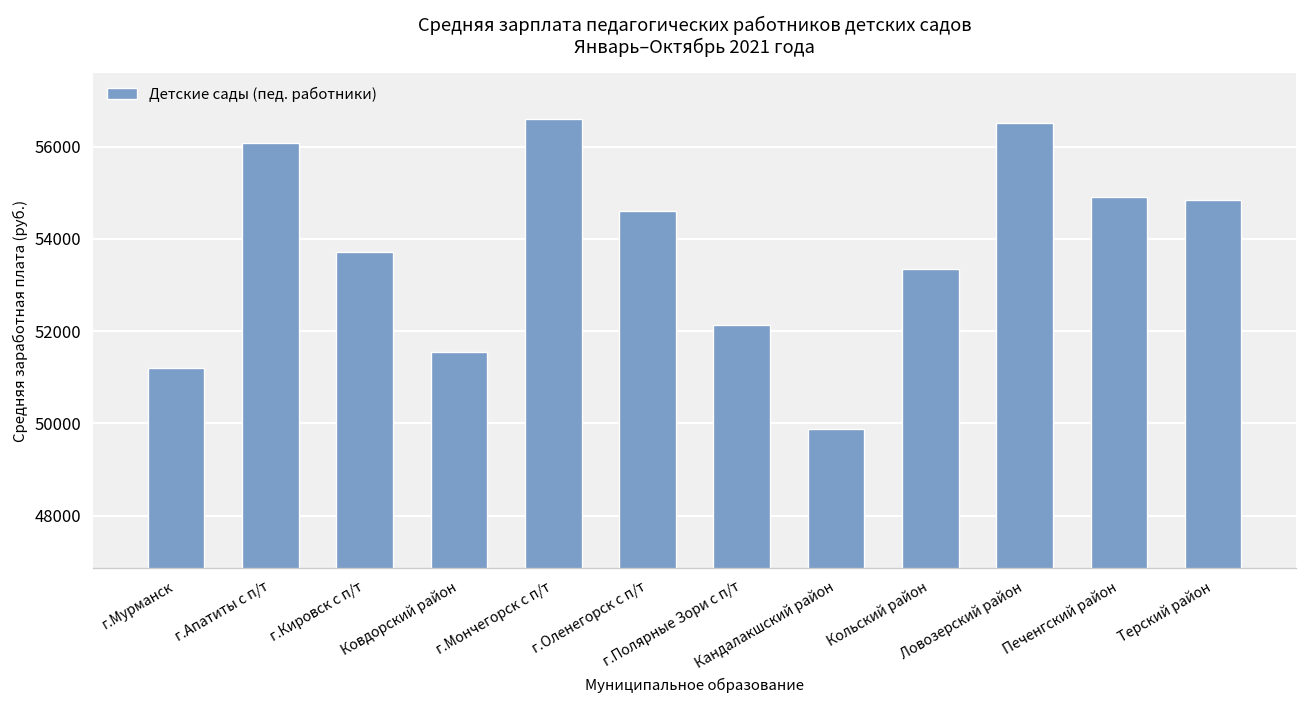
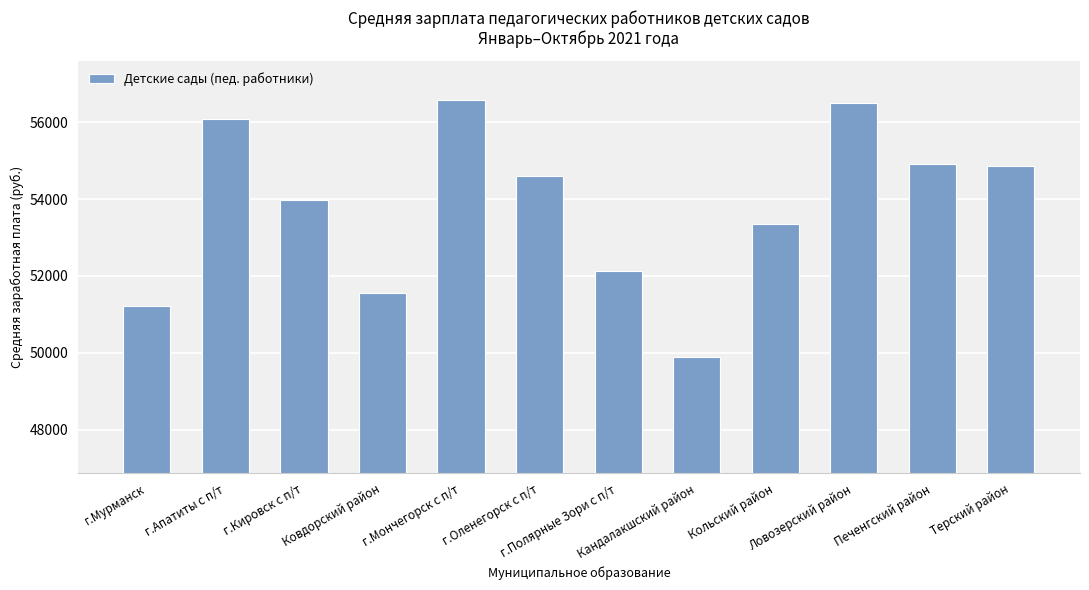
  {
    "г.Мурманск": 51200,
    "г.Апатиты с п/т": 56100,
-   "г.Кировск с п/т": 53700,
+   "г.Кировск с п/т": 54000,
    "Ковдорский район": 51600,
    "г.Мончегорск с п/т": 56600,
    "г.Оленегорск с п/т": 54600,
    "г.Полярные Зори с п/т": 52100,
    "Кандалакшский район": 49900,
    "Кольский район": 53400,
    "Ловозерский район": 56500,
    "Печенгский район": 54900,
    "Терский район": 54800
  }
